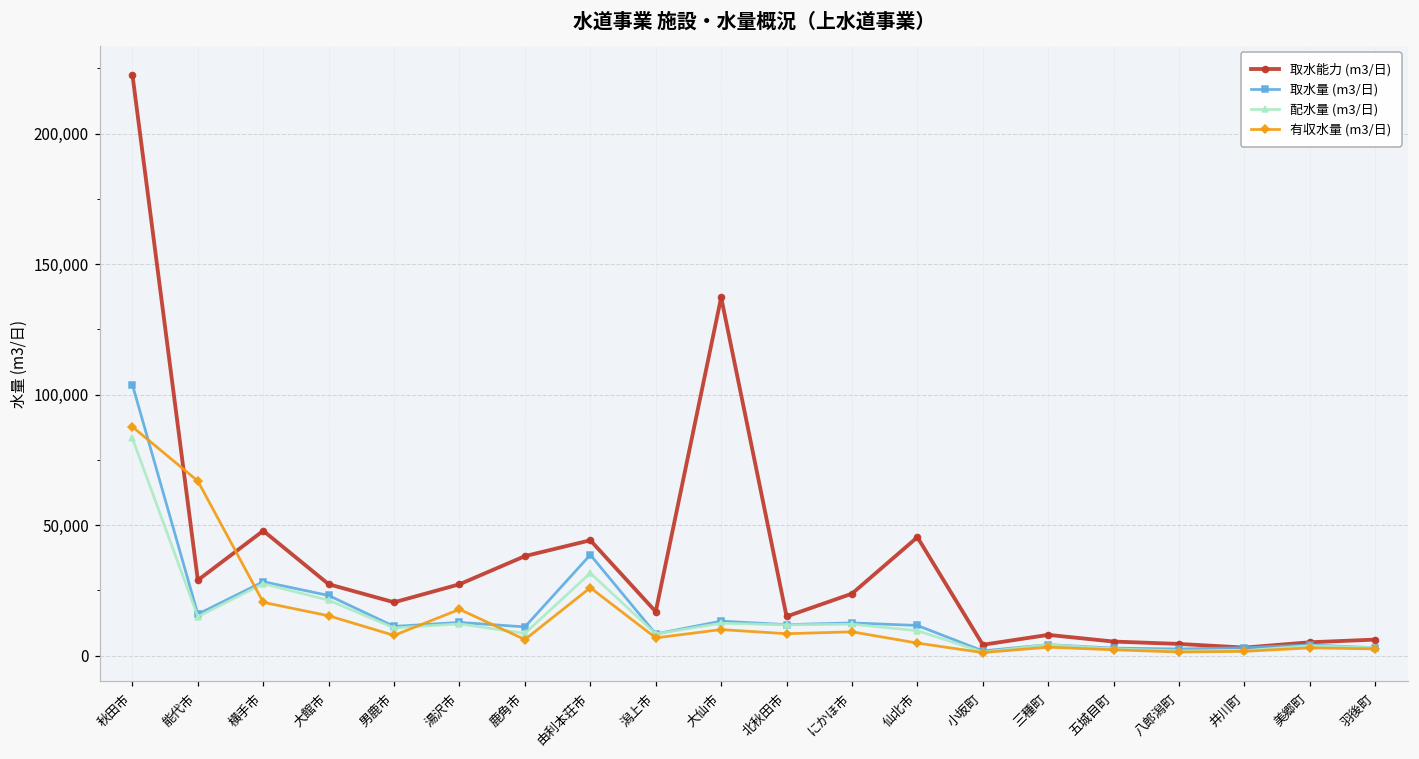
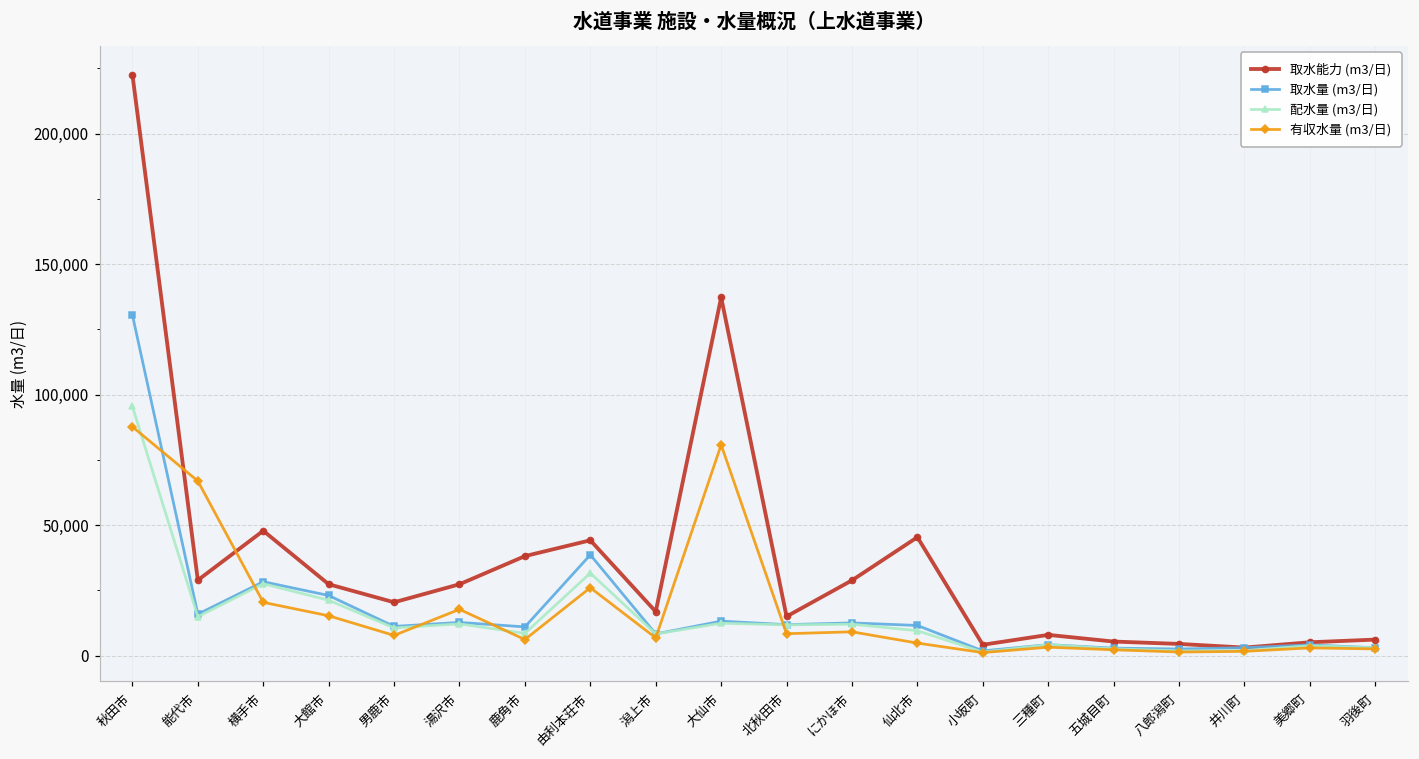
  {
    "取水能力 (m3/日)": {
      "秋田市": "223,000",
      "能代市": "29,000",
      "横手市": "48,000",
      "大館市": "27,000",
      "男鹿市": "20,000",
      "湯沢市": "27,000",
      "鹿角市": "38,000",
      "由利本荘市": "44,000",
      "潟上市": "17,000",
      "大仙市": "137,000",
      "北秋田市": "15,000",
-     "にかほ市": "24,000",
+     "にかほ市": "29,000",
      "仙北市": "45,000",
      "小坂町": "4,000",
      "三種町": "8,000",
      "五城目町": "5,000",
      "八郎潟町": "5,000",
      "羽後町": "6,000"
    },
    "取水量 (m3/日)": {
-     "秋田市": "104,000",
+     "秋田市": "130,000",
      "大館市": "23,000",
      "鹿角市": "11,000",
      "由利本荘市": "39,000",
      "仙北市": "12,000"
    },
    "配水量 (m3/日)": {
-     "秋田市": "83,000",
+     "秋田市": "95,000",
      "大館市": "21,000",
      "鹿角市": "9,000",
      "由利本荘市": "32,000",
      "仙北市": "10,000"
    },
    "有収水量 (m3/日)": {
      "秋田市": "88,000",
      "能代市": "67,000",
      "横手市": "20,000",
      "大館市": "15,000",
      "男鹿市": "8,000",
      "湯沢市": "18,000",
      "鹿角市": "6,000",
      "由利本荘市": "26,000",
      "潟上市": "7,000",
-     "大仙市": "10,000",
+     "大仙市": "81,000",
      "北秋田市": "8,000",
      "にかほ市": "9,000",
      "仙北市": "5,000"
    }
  }
